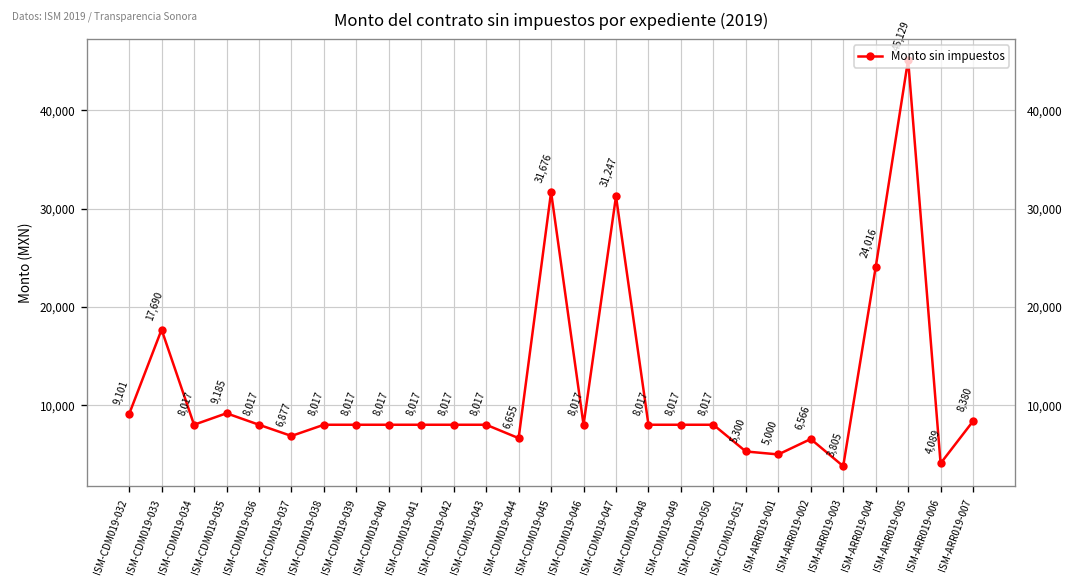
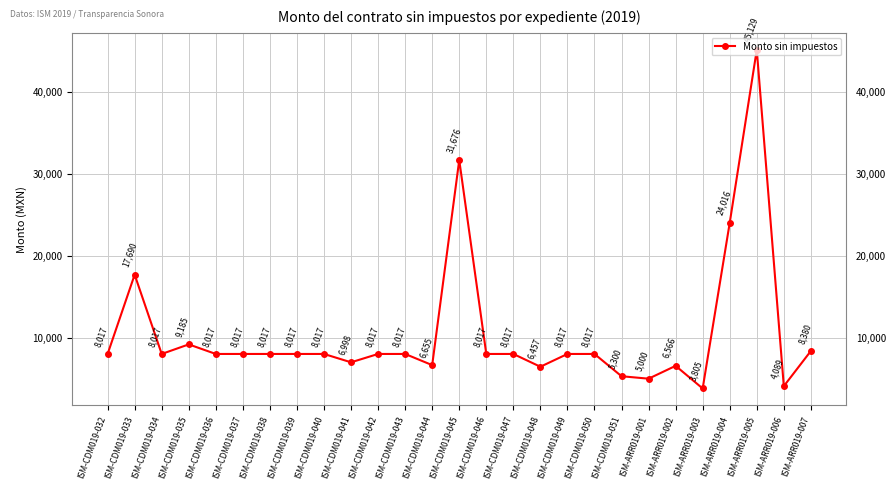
  {
-   "ISM-CDM019-032": "9,101",
+   "ISM-CDM019-032": "8,017",
    "ISM-CDM019-033": "17,690",
    "ISM-CDM019-034": "8,017",
    "ISM-CDM019-035": "9,185",
    "ISM-CDM019-036": "8,017",
-   "ISM-CDM019-037": "6,877",
+   "ISM-CDM019-037": "8,017",
    "ISM-CDM019-038": "8,017",
    "ISM-CDM019-039": "8,017",
    "ISM-CDM019-040": "8,017",
-   "ISM-CDM019-041": "8,017",
+   "ISM-CDM019-041": "6,998",
    "ISM-CDM019-042": "8,017",
    "ISM-CDM019-043": "8,017",
    "ISM-CDM019-044": "6,655",
    "ISM-CDM019-045": "31,676",
    "ISM-CDM019-046": "8,017",
-   "ISM-CDM019-047": "31,247",
-   "ISM-CDM019-048": "8,017",
+   "ISM-CDM019-047": "8,017",
+   "ISM-CDM019-048": "6,457",
    "ISM-CDM019-049": "8,017",
    "ISM-CDM019-050": "8,017",
    "ISM-CDM019-051": "5,300",
    "ISM-ARR019-001": "5,000",
    "ISM-ARR019-002": "6,566",
    "ISM-ARR019-003": "3,805",
    "ISM-ARR019-004": "24,016",
    "ISM-ARR019-006": "4,089",
    "ISM-ARR019-007": "8,380"
  }
